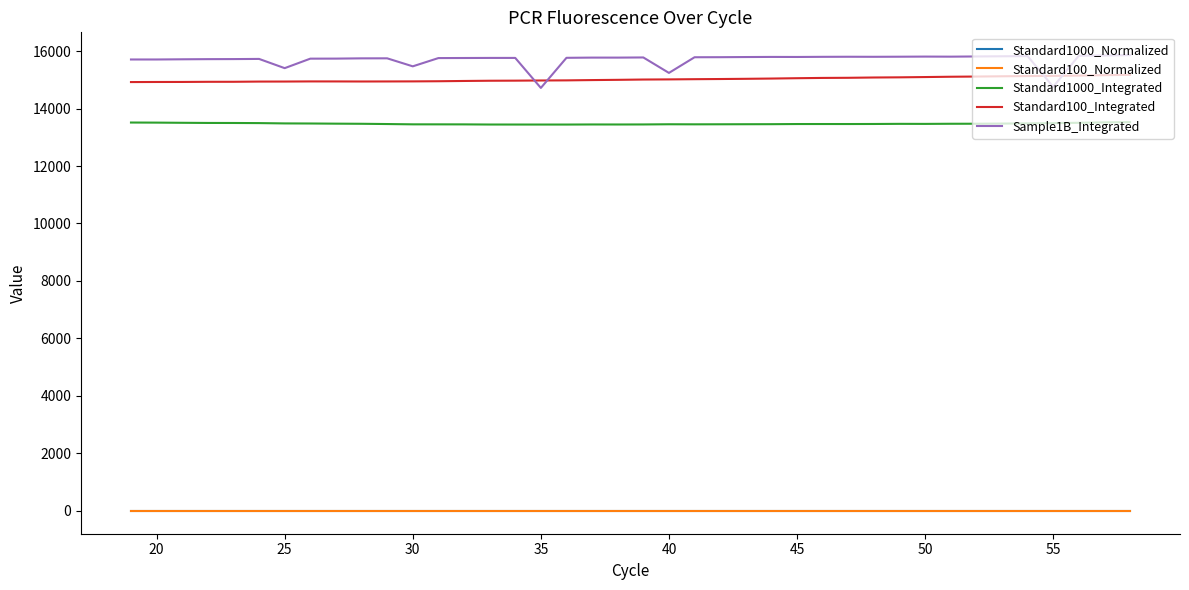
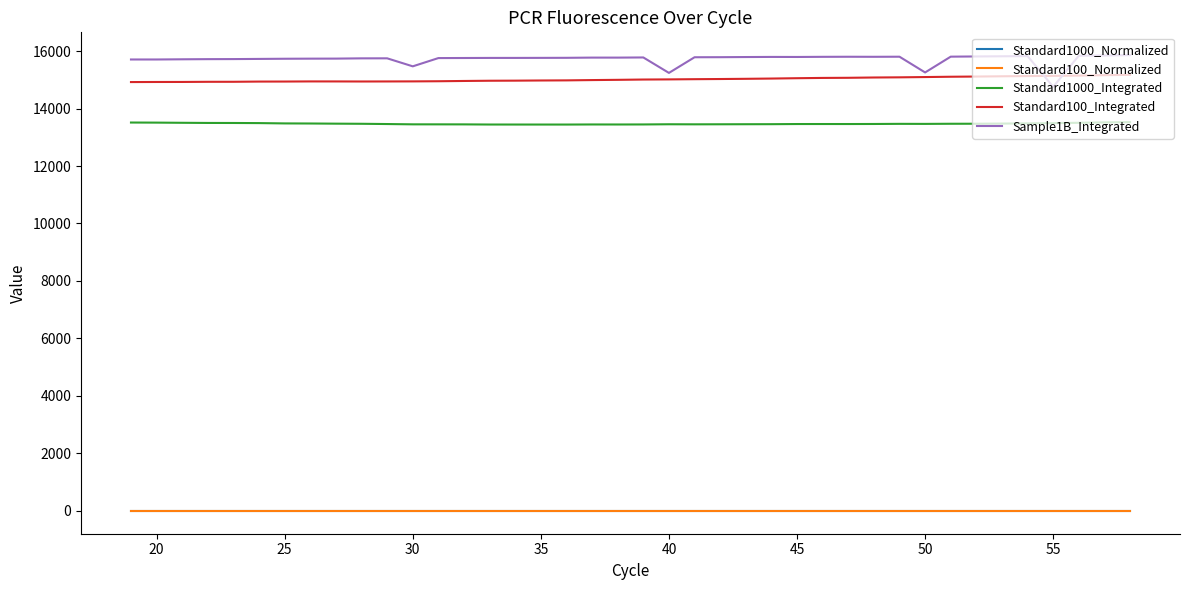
  {
    "Standard100_Normalized": {
      "20": 0,
      "25": 0,
      "30": 0,
      "35": 0,
      "40": 0,
      "45": 0,
      "50": 0,
      "55": 0
    },
    "Standard1000_Integrated": {
      "20": 13500,
      "25": 13500,
      "30": 13400,
      "35": 13400,
      "40": 13500,
      "45": 13500,
      "50": 13500
    },
    "Standard100_Integrated": {
      "20": 14900,
      "25": 14900,
      "30": 14900,
      "35": 15000,
      "40": 15000,
      "45": 15100,
      "50": 15100
    },
    "Sample1B_Integrated": {
      "20": 15700,
-     "25": 15400,
+     "25": 15700,
      "30": 15500,
-     "35": 14700,
+     "35": 15800,
      "40": 15200,
      "45": 15800,
-     "50": 15800
+     "50": 15300
    }
  }
